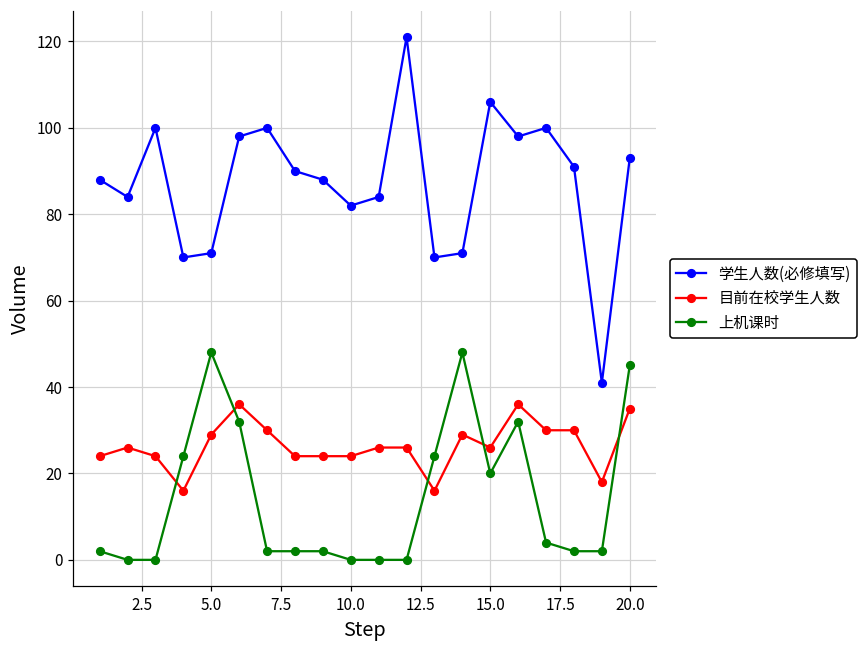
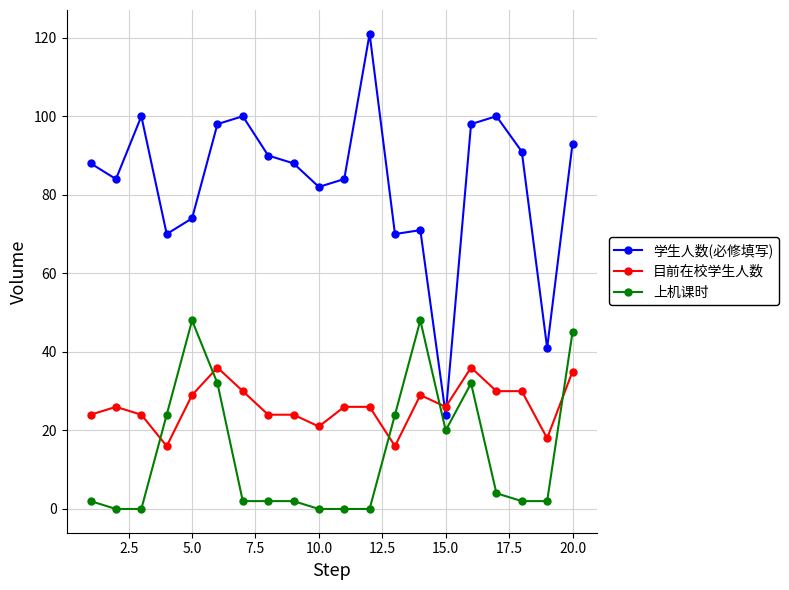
  {
    "学生人数(必修填写)": {
-     "5.0": 71,
+     "5.0": 74,
      "10.0": 82,
-     "15.0": 106,
+     "15.0": 24,
      "20.0": 93
    },
    "目前在校学生人数": {
      "5.0": 29,
-     "10.0": 24,
+     "10.0": 21,
      "15.0": 26,
      "20.0": 35
    },
    "上机课时": {
      "5.0": 48,
      "10.0": 0,
      "15.0": 20,
      "20.0": 45
    }
  }
